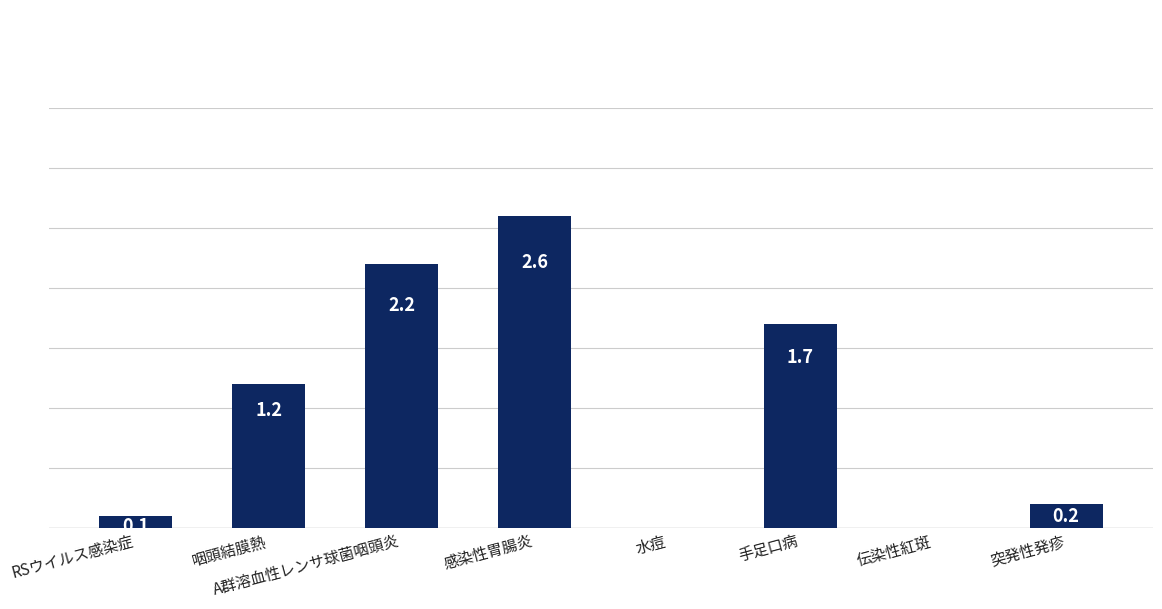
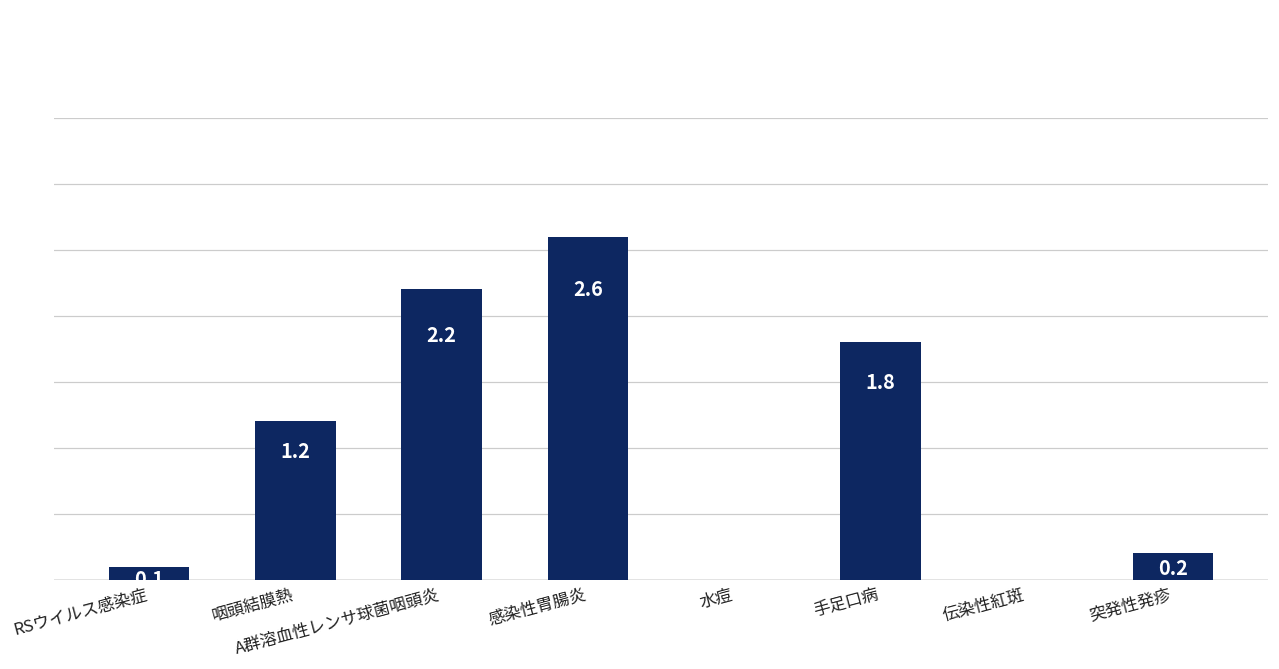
  {
    "RSウイルス感染症": 0.1,
    "咽頭結膜熱": 1.2,
    "A群溶血性レンサ球菌咽頭炎": 2.2,
    "感染性胃腸炎": 2.6,
-   "手足口病": 1.7,
+   "手足口病": 1.8,
    "突発性発疹": 0.2
  }
